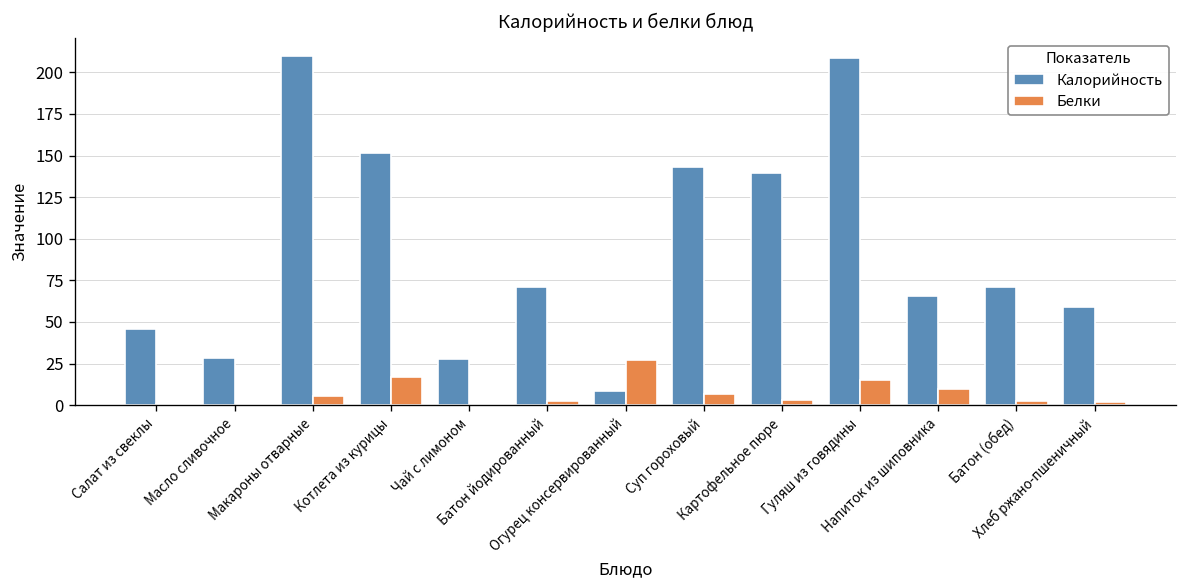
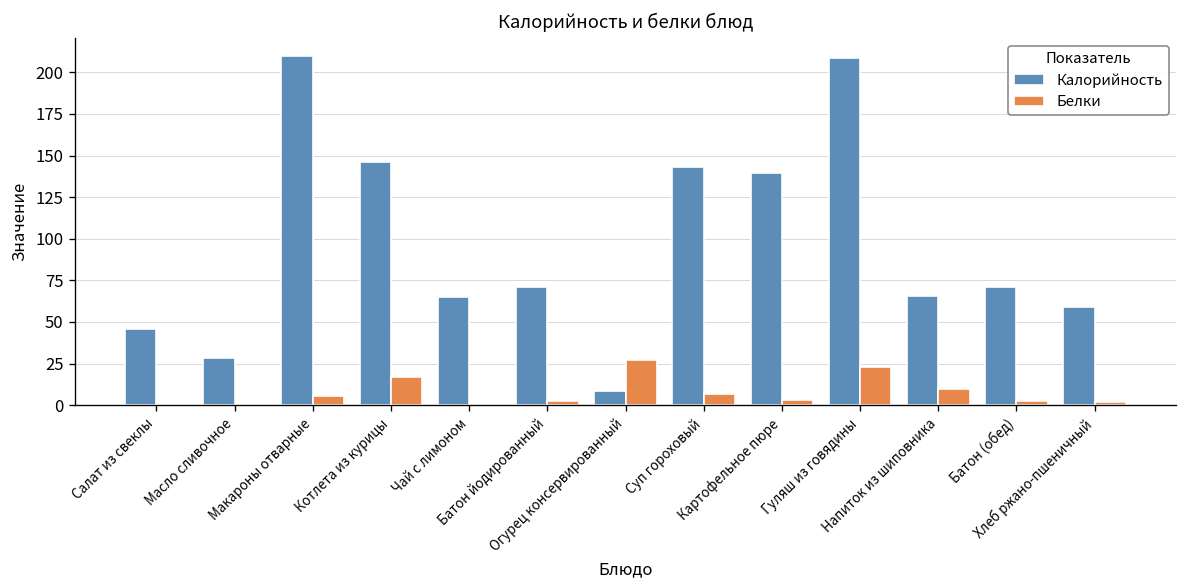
  {
    "Калорийность": {
      "Салат из свеклы": 46,
      "Масло сливочное": 28,
      "Макароны отварные": 210,
-     "Котлета из курицы": 152,
-     "Чай с лимоном": 28,
+     "Котлета из курицы": 146,
+     "Чай с лимоном": 65,
      "Батон йодированный": 71,
      "Огурец консервированный": 8,
      "Суп гороховый": 143,
      "Картофельное пюре": 139,
      "Гуляш из говядины": 209,
      "Напиток из шиповника": 65,
      "Батон (обед)": 71,
      "Хлеб ржано-пшеничный": 59
    },
    "Белки": {
      "Макароны отварные": 6,
      "Котлета из курицы": 17,
      "Батон йодированный": 2,
      "Огурец консервированный": 27,
      "Суп гороховый": 7,
      "Картофельное пюре": 3,
-     "Гуляш из говядины": 15,
+     "Гуляш из говядины": 23,
      "Напиток из шиповника": 10,
      "Батон (обед)": 2,
      "Хлеб ржано-пшеничный": 2
    }
  }
